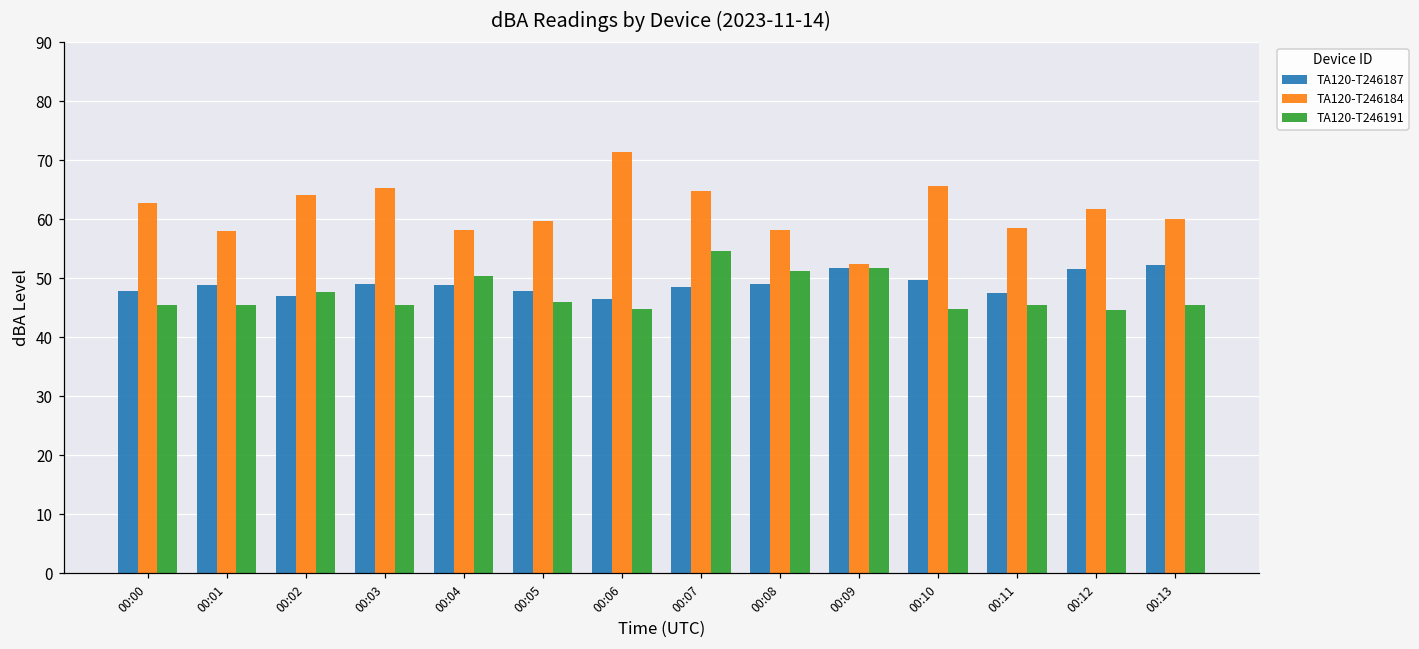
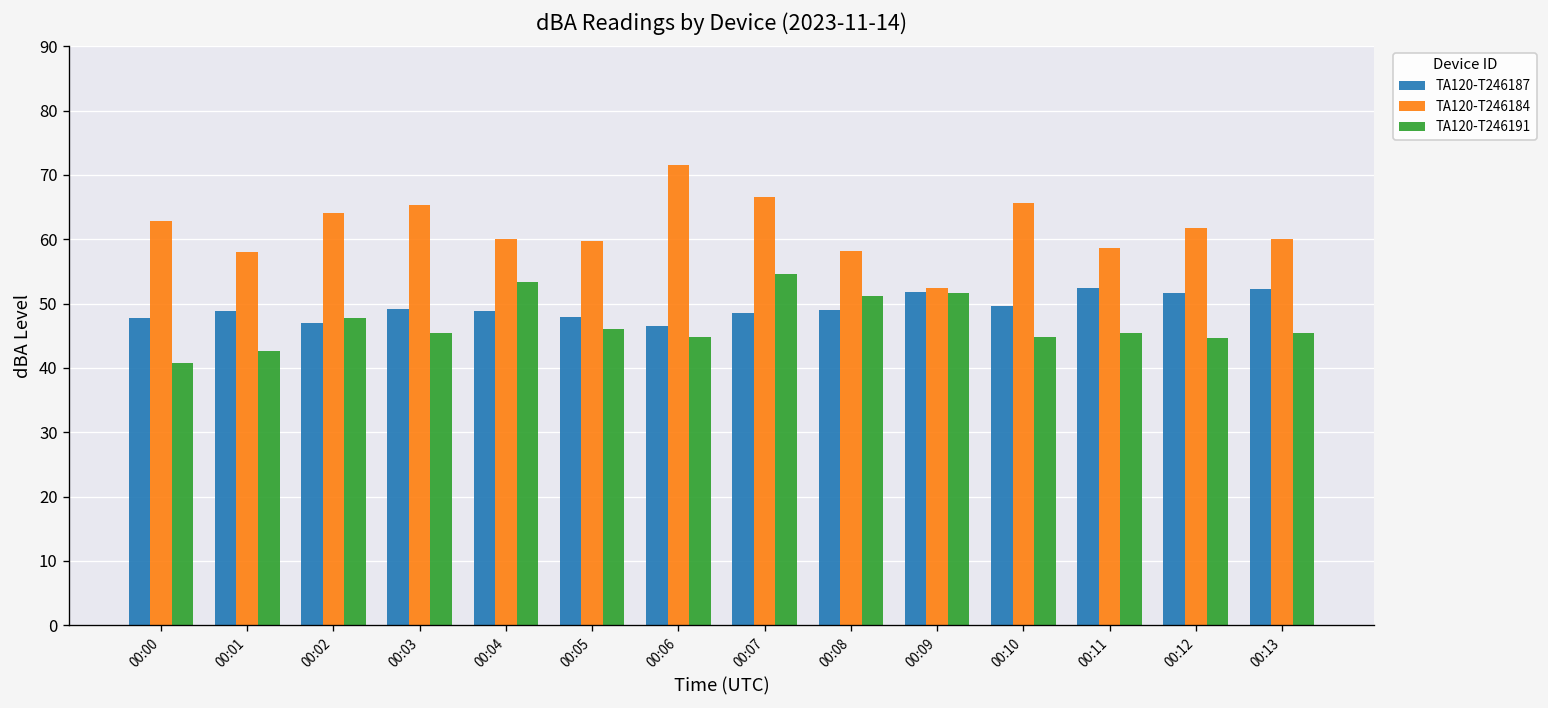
  {
    "TA120-T246187": {
      "00:00": 48,
      "00:01": 49,
      "00:02": 47,
      "00:03": 49,
      "00:04": 49,
      "00:05": 48,
      "00:06": 47,
      "00:07": 49,
      "00:08": 49,
      "00:09": 52,
      "00:10": 50,
-     "00:11": 48,
+     "00:11": 52,
      "00:12": 52,
      "00:13": 52
    },
    "TA120-T246184": {
      "00:00": 63,
      "00:01": 58,
      "00:02": 64,
      "00:03": 65,
-     "00:04": 58,
+     "00:04": 60,
      "00:05": 60,
      "00:06": 72,
-     "00:07": 65,
+     "00:07": 67,
      "00:08": 58,
      "00:09": 53,
      "00:10": 66,
      "00:11": 59,
      "00:12": 62,
      "00:13": 60
    },
    "TA120-T246191": {
-     "00:00": 45,
-     "00:01": 45,
+     "00:00": 41,
+     "00:01": 43,
      "00:02": 48,
      "00:03": 45,
-     "00:04": 50,
+     "00:04": 53,
      "00:05": 46,
      "00:06": 45,
      "00:07": 55,
      "00:08": 51,
      "00:09": 52,
      "00:10": 45,
      "00:11": 46,
      "00:12": 45,
      "00:13": 45
    }
  }
